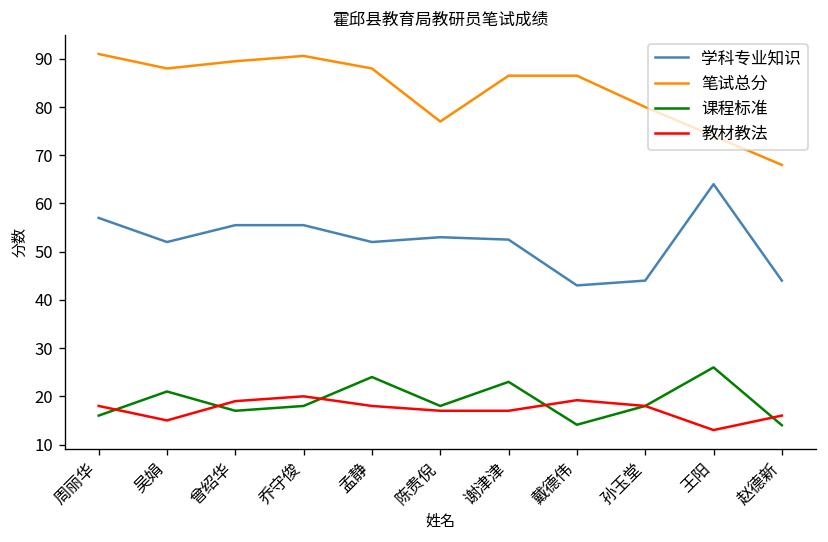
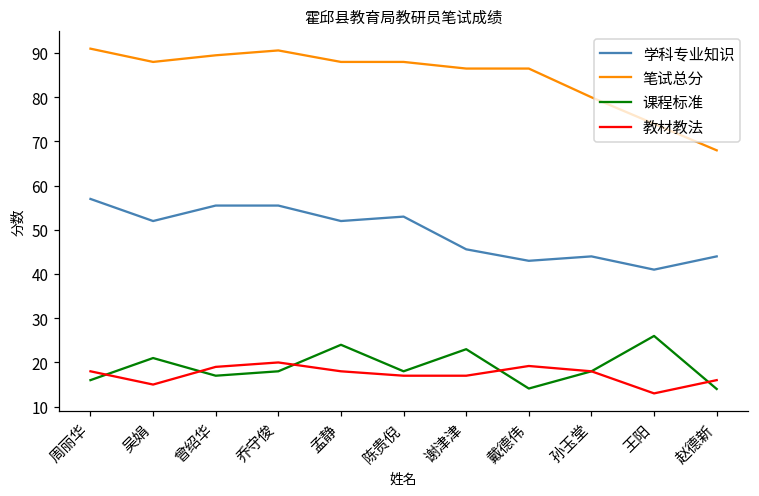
  {
    "学科专业知识": {
      "周丽华": 57,
      "吴娟": 52,
      "曾绍华": 56,
      "乔守俊": 56,
      "孟静": 52,
      "陈贵倪": 53,
-     "谢津津": 53,
+     "谢津津": 46,
      "戴德伟": 43,
      "孙玉堂": 44,
-     "王阳": 64,
+     "王阳": 41,
      "赵德新": 44
    },
    "笔试总分": {
      "周丽华": 91,
      "吴娟": 88,
      "曾绍华": 90,
      "乔守俊": 91,
      "孟静": 88,
-     "陈贵倪": 77,
+     "陈贵倪": 88,
      "谢津津": 87,
      "戴德伟": 87,
      "孙玉堂": 80,
      "赵德新": 68
    },
    "课程标准": {
      "周丽华": 16,
      "吴娟": 21,
      "曾绍华": 17,
      "乔守俊": 18,
      "孟静": 24,
      "陈贵倪": 18,
      "谢津津": 23,
      "戴德伟": 14,
      "王阳": 26,
      "赵德新": 14
    },
    "教材教法": {
      "周丽华": 18,
      "吴娟": 15,
      "曾绍华": 19,
      "乔守俊": 20,
      "孟静": 18,
      "陈贵倪": 17,
      "谢津津": 17,
      "戴德伟": 19,
      "王阳": 13,
      "赵德新": 16
    }
  }
